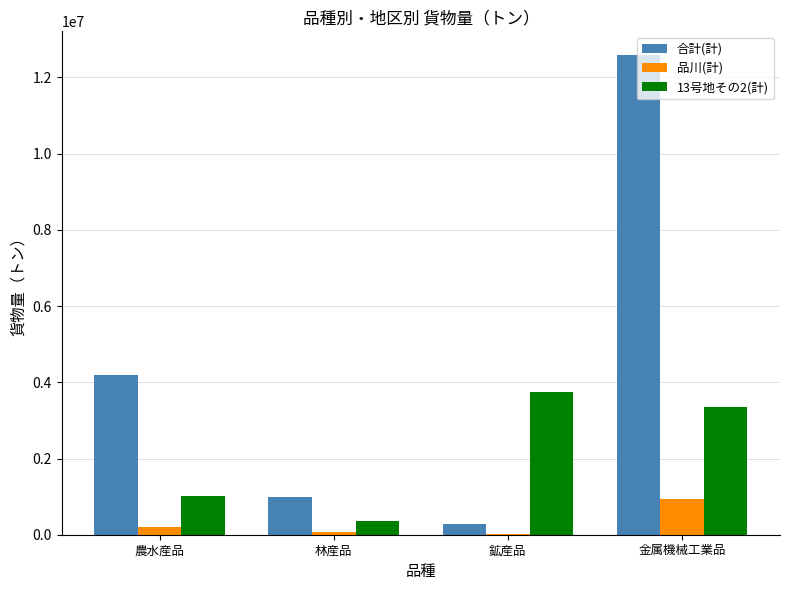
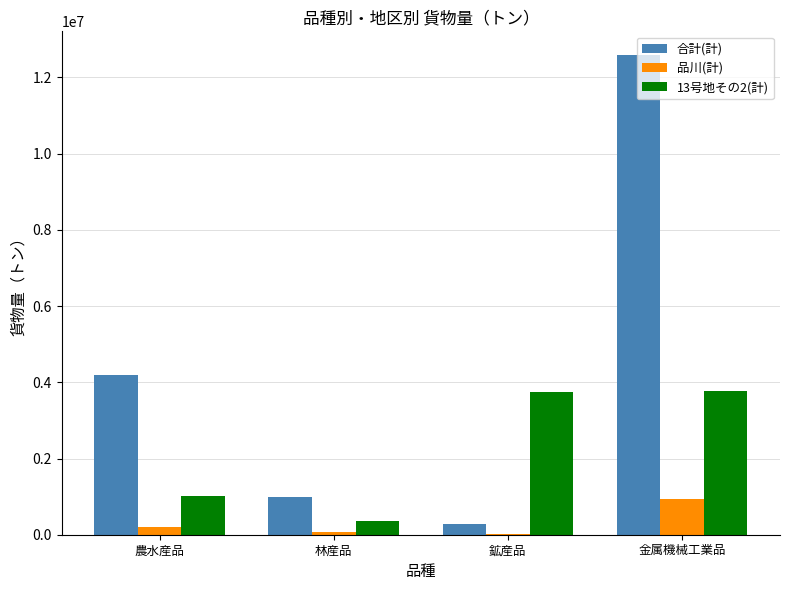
  {
    "合計(計)": {
      "農水産品": 4200000,
      "林産品": 1000000,
      "鉱産品": 300000
    },
    "品川(計)": {
      "農水産品": 200000,
      "林産品": 100000,
      "金属機械工業品": 900000
    },
    "13号地その2(計)": {
      "農水産品": 1000000,
      "林産品": 400000,
      "鉱産品": 3700000,
-     "金属機械工業品": 3400000
+     "金属機械工業品": 3800000
    }
  }
